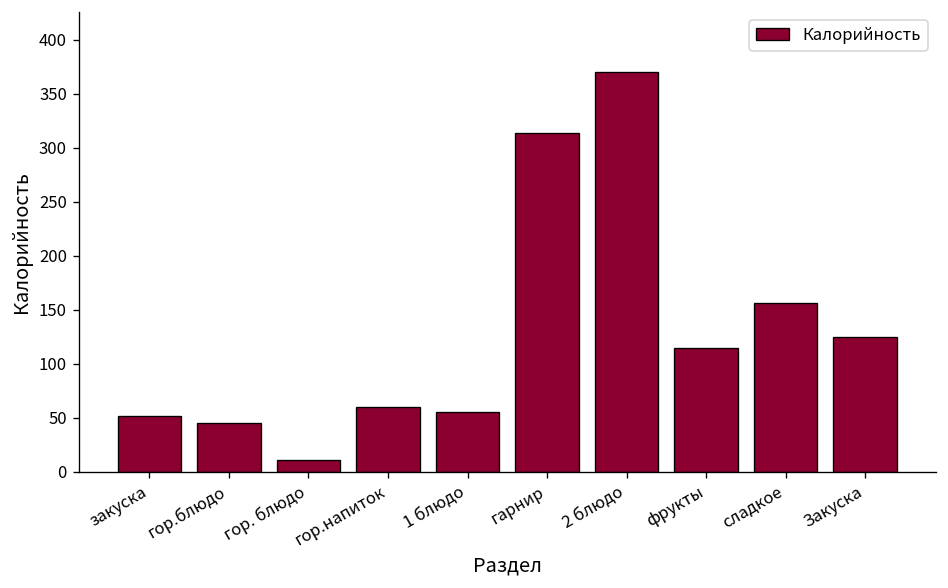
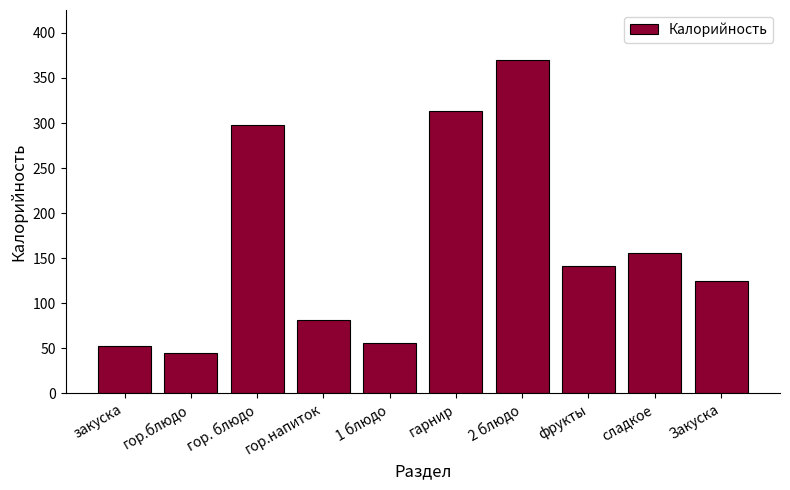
  {
    "закуска": 50,
    "гор.блюдо": 50,
-   "гор. блюдо": 10,
-   "гор.напиток": 60,
+   "гор. блюдо": 300,
+   "гор.напиток": 80,
    "1 блюдо": 60,
    "гарнир": 310,
    "2 блюдо": 370,
-   "фрукты": 120,
+   "фрукты": 140,
    "сладкое": 160,
    "Закуска": 130
  }
